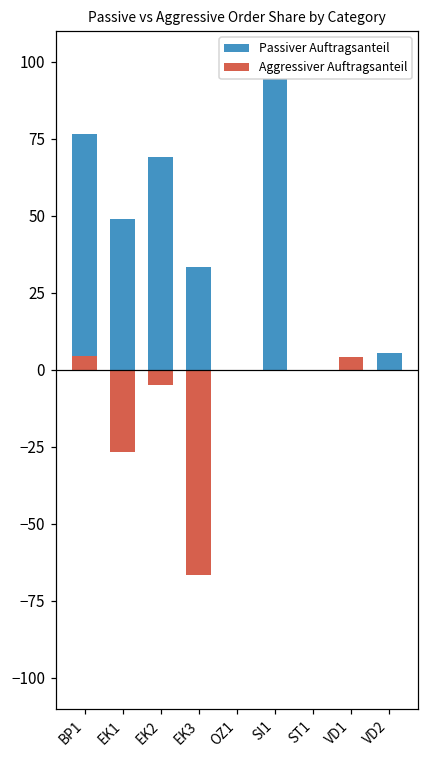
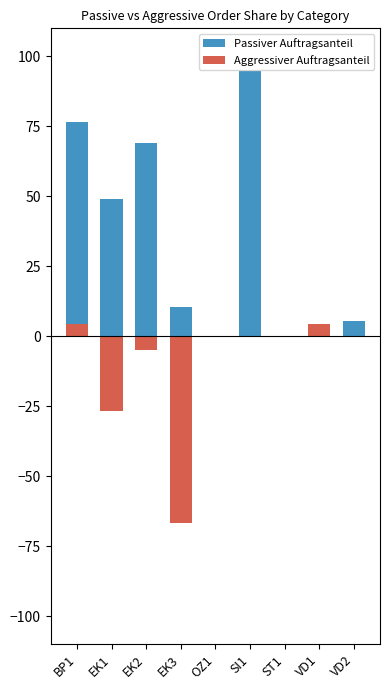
  {
    "Passiver Auftragsanteil": {
      "BP1": 77,
      "EK1": 49,
      "EK2": 69,
-     "EK3": 33,
+     "EK3": 10,
      "OZ1": 0,
      "SI1": 95,
      "ST1": 0,
      "VD1": 0,
      "VD2": 6
    },
    "Aggressiver Auftragsanteil": {
      "EK1": -27,
      "EK2": -5,
      "EK3": -67,
      "OZ1": 0,
      "SI1": 0,
      "ST1": 0,
      "VD1": 4,
      "VD2": 0
    }
  }
